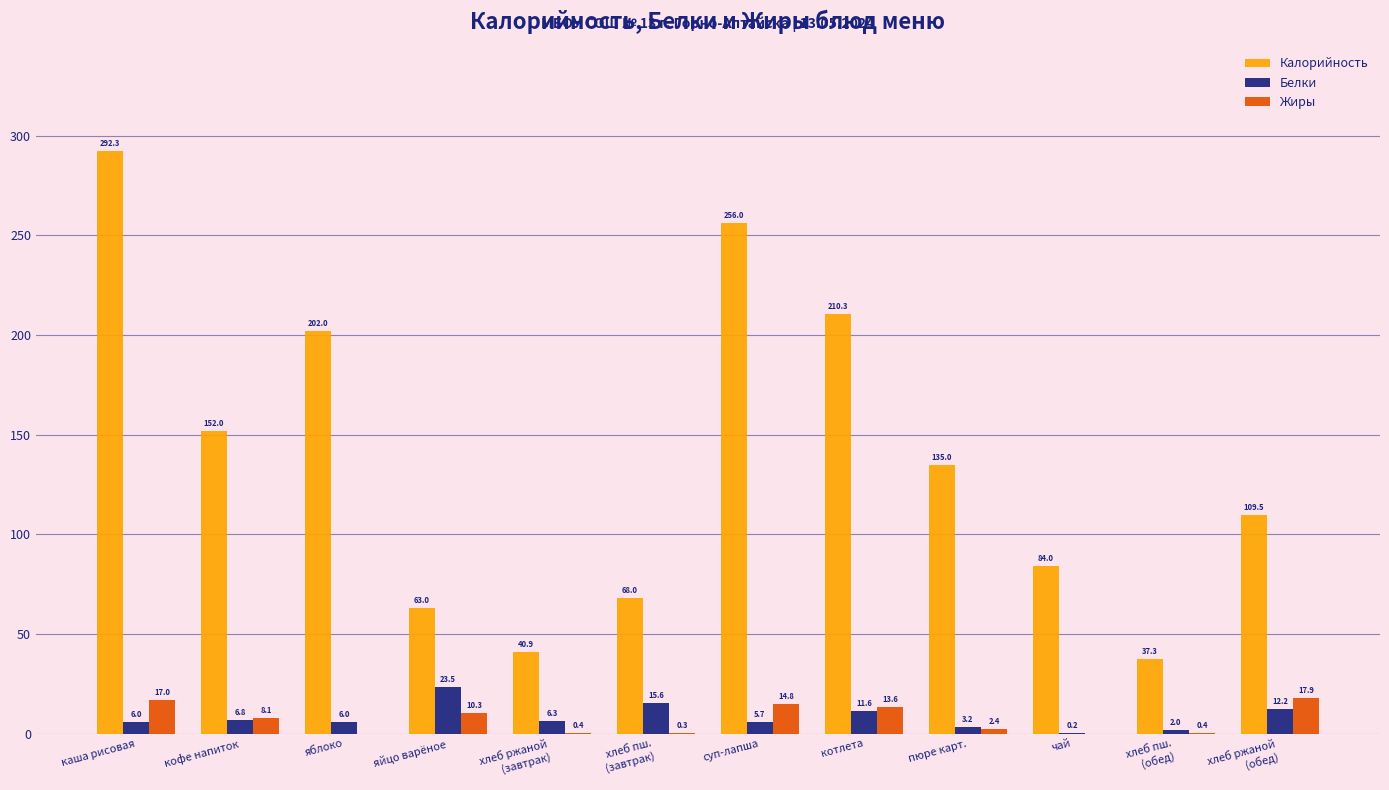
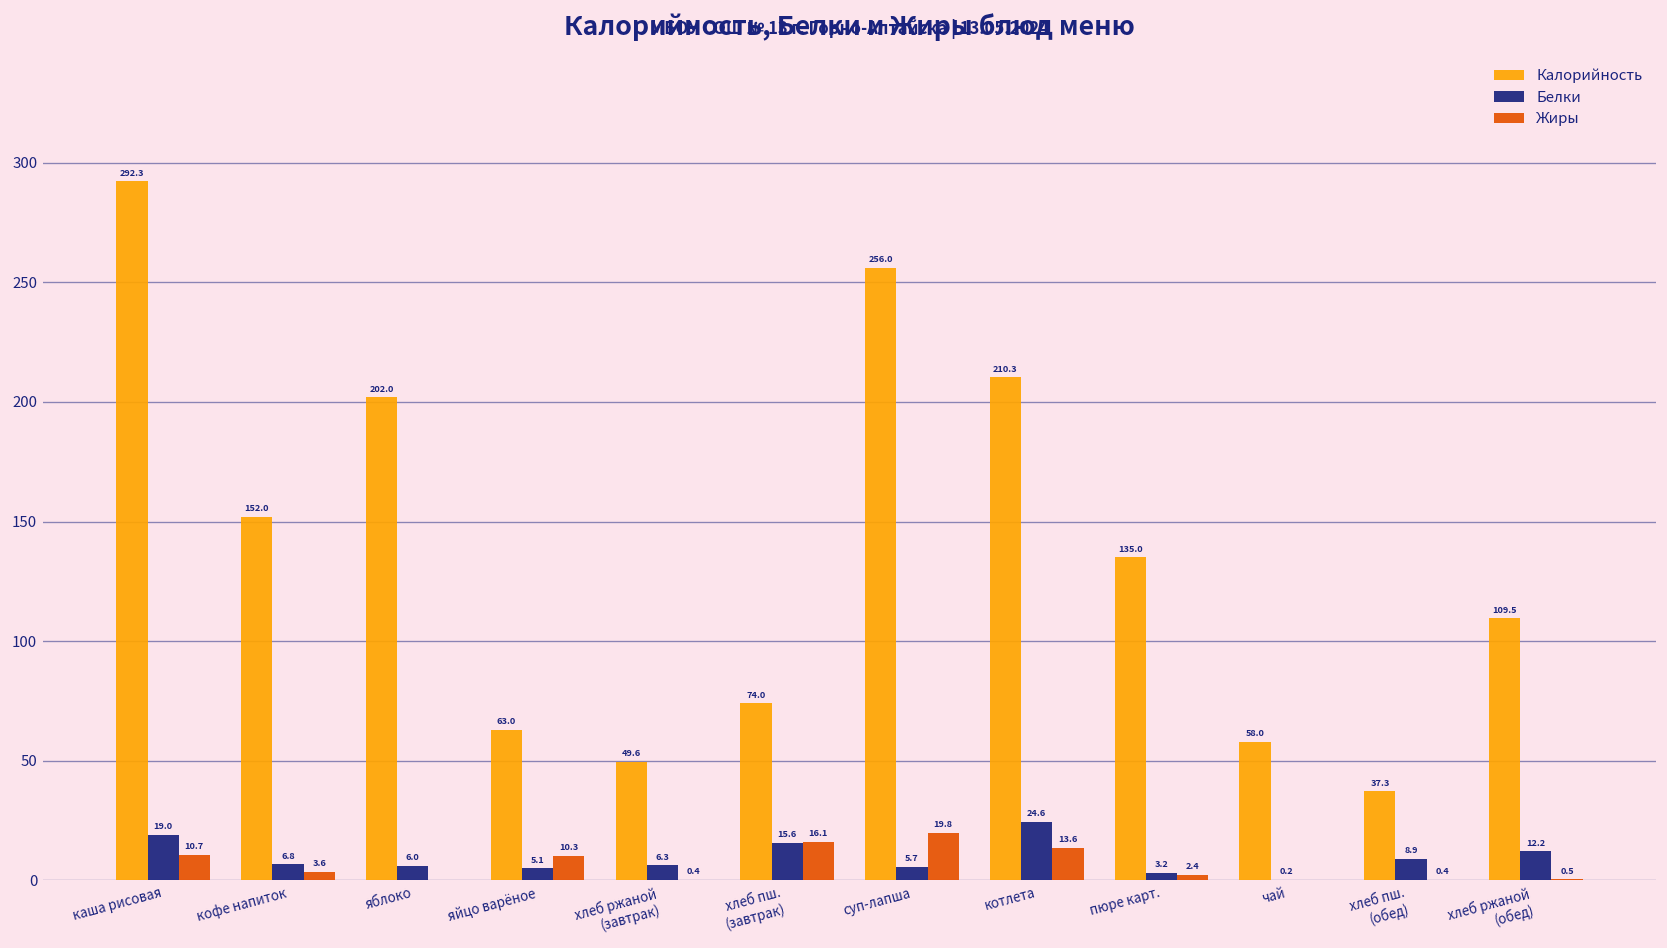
  {
    "Калорийность": {
      "каша рисовая": 292.3,
      "кофе напиток": 152.0,
      "яблоко": 202.0,
      "яйцо варёное": 63.0,
-     "хлеб ржаной (завтрак)": 40.9,
-     "хлеб пш. (завтрак)": 68.0,
+     "хлеб ржаной (завтрак)": 49.6,
+     "хлеб пш. (завтрак)": 74.0,
      "суп-лапша": 256.0,
      "котлета": 210.3,
      "пюре карт.": 135.0,
-     "чай": 84.0,
+     "чай": 58.0,
      "хлеб пш. (обед)": 37.3,
      "хлеб ржаной (обед)": 109.5
    },
    "Белки": {
-     "каша рисовая": 6.0,
+     "каша рисовая": 19.0,
      "кофе напиток": 6.8,
      "яблоко": 6.0,
-     "яйцо варёное": 23.5,
+     "яйцо варёное": 5.1,
      "хлеб ржаной (завтрак)": 6.3,
      "хлеб пш. (завтрак)": 15.6,
      "суп-лапша": 5.7,
-     "котлета": 11.6,
+     "котлета": 24.6,
      "пюре карт.": 3.2,
      "чай": 0.2,
-     "хлеб пш. (обед)": 2.0,
+     "хлеб пш. (обед)": 8.9,
      "хлеб ржаной (обед)": 12.2
    },
    "Жиры": {
-     "каша рисовая": 17.0,
-     "кофе напиток": 8.1,
+     "каша рисовая": 10.7,
+     "кофе напиток": 3.6,
      "яйцо варёное": 10.3,
      "хлеб ржаной (завтрак)": 0.4,
-     "хлеб пш. (завтрак)": 0.3,
-     "суп-лапша": 14.8,
+     "хлеб пш. (завтрак)": 16.1,
+     "суп-лапша": 19.8,
      "котлета": 13.6,
      "пюре карт.": 2.4,
      "хлеб пш. (обед)": 0.4,
-     "хлеб ржаной (обед)": 17.9
+     "хлеб ржаной (обед)": 0.5
    }
  }
